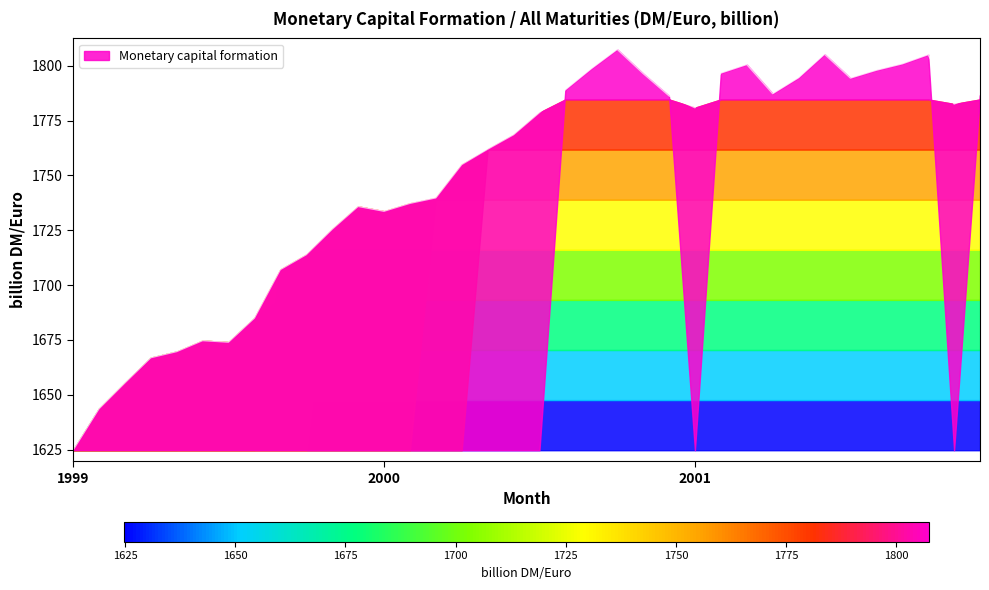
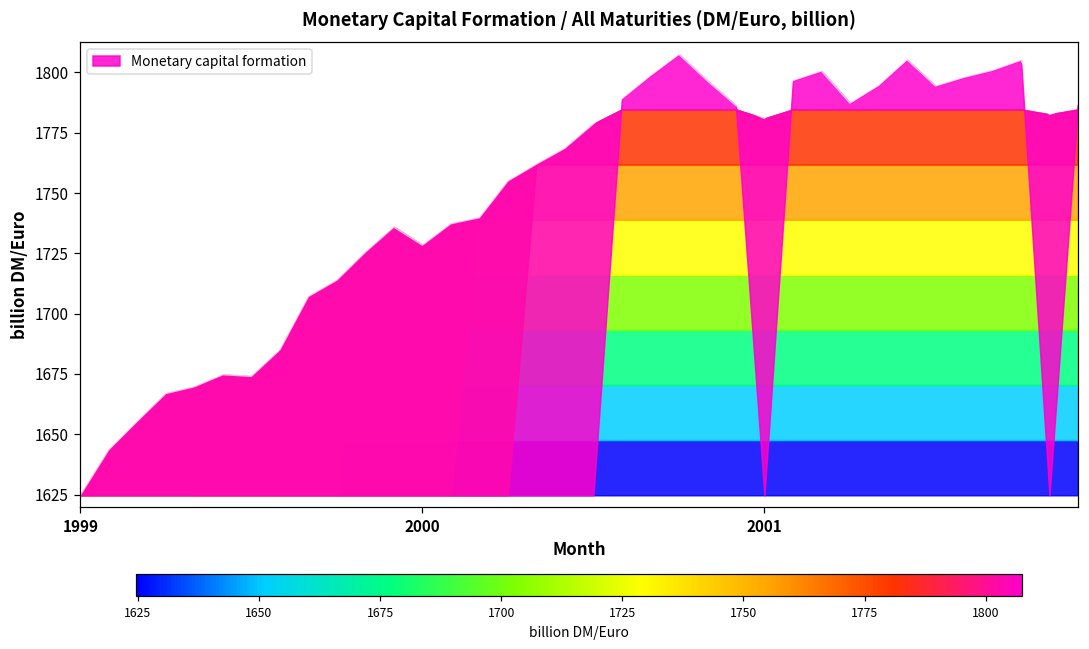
  {
    "Monetary capital formation": {
-     "2000": 1734
+     "2000": 1728
    }
  }
